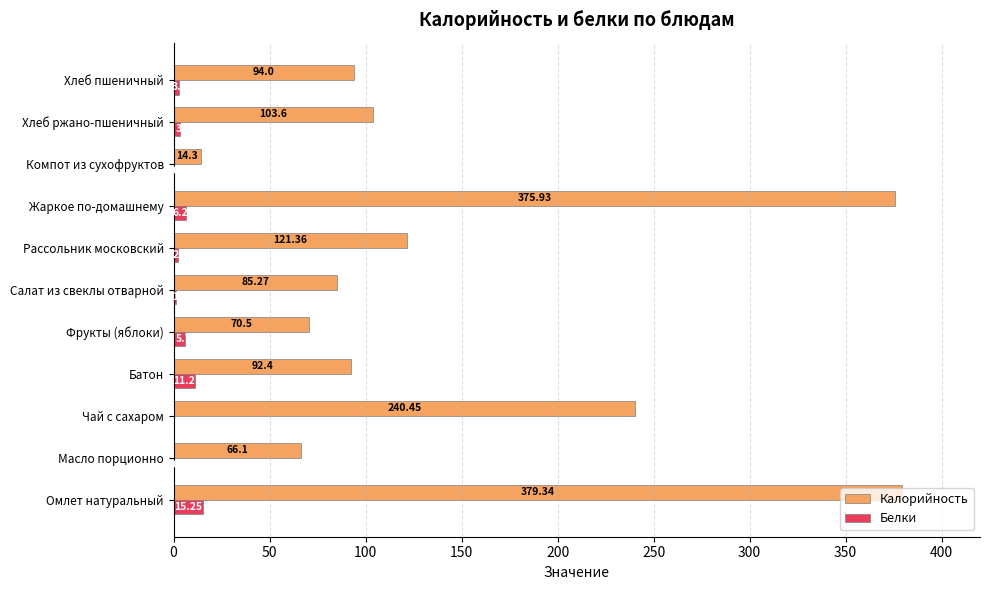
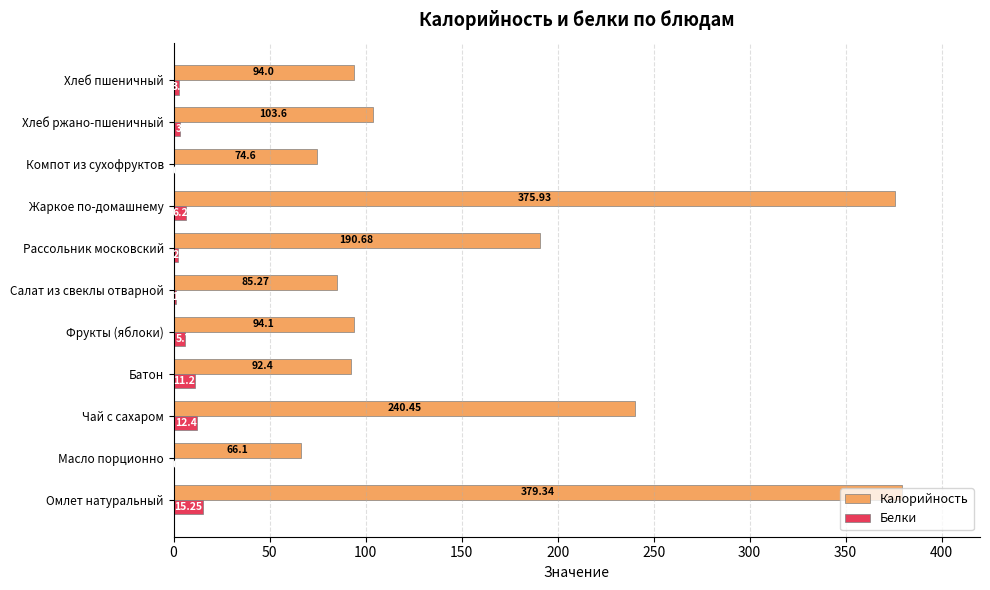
  {
    "Калорийность": {
      "Хлеб пшеничный": 94.0,
      "Хлеб ржано-пшеничный": 103.6,
-     "Компот из сухофруктов": 14.3,
+     "Компот из сухофруктов": 74.6,
      "Жаркое по-домашнему": 375.93,
-     "Рассольник московский": 121.36,
+     "Рассольник московский": 190.68,
      "Салат из свеклы отварной": 85.27,
-     "Фрукты (яблоки)": 70.5,
+     "Фрукты (яблоки)": 94.1,
      "Батон": 92.4,
      "Чай с сахаром": 240.45,
      "Масло порционно": 66.1
    },
    "Белки": {
      "Хлеб пшеничный": 3,
      "Хлеб ржано-пшеничный": 3,
      "Жаркое по-домашнему": 6,
      "Рассольник московский": 2,
      "Салат из свеклы отварной": 1,
-     "Чай с сахаром": 0
+     "Чай с сахаром": 12
    }
  }
